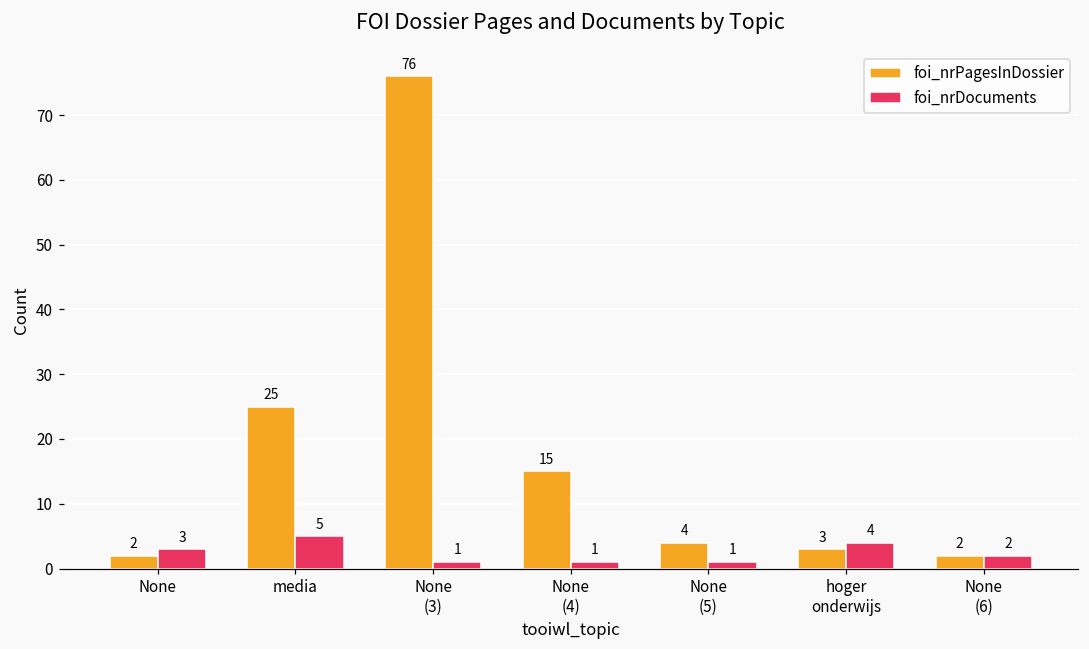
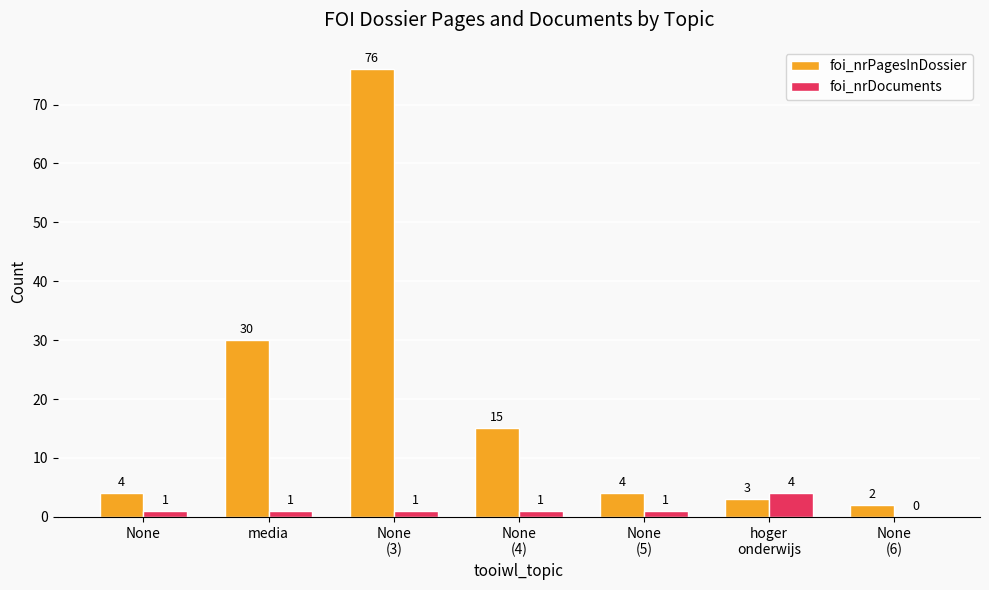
  {
    "foi_nrPagesInDossier": {
-     "None": 2,
-     "media": 25,
+     "None": 4,
+     "media": 30,
      "None (3)": 76,
      "None (4)": 15,
      "None (5)": 4,
      "hoger onderwijs": 3,
      "None (6)": 2
    },
    "foi_nrDocuments": {
-     "None": 3,
-     "media": 5,
+     "None": 1,
+     "media": 1,
      "None (3)": 1,
      "None (4)": 1,
      "None (5)": 1,
      "hoger onderwijs": 4,
-     "None (6)": 2
+     "None (6)": 0
    }
  }
